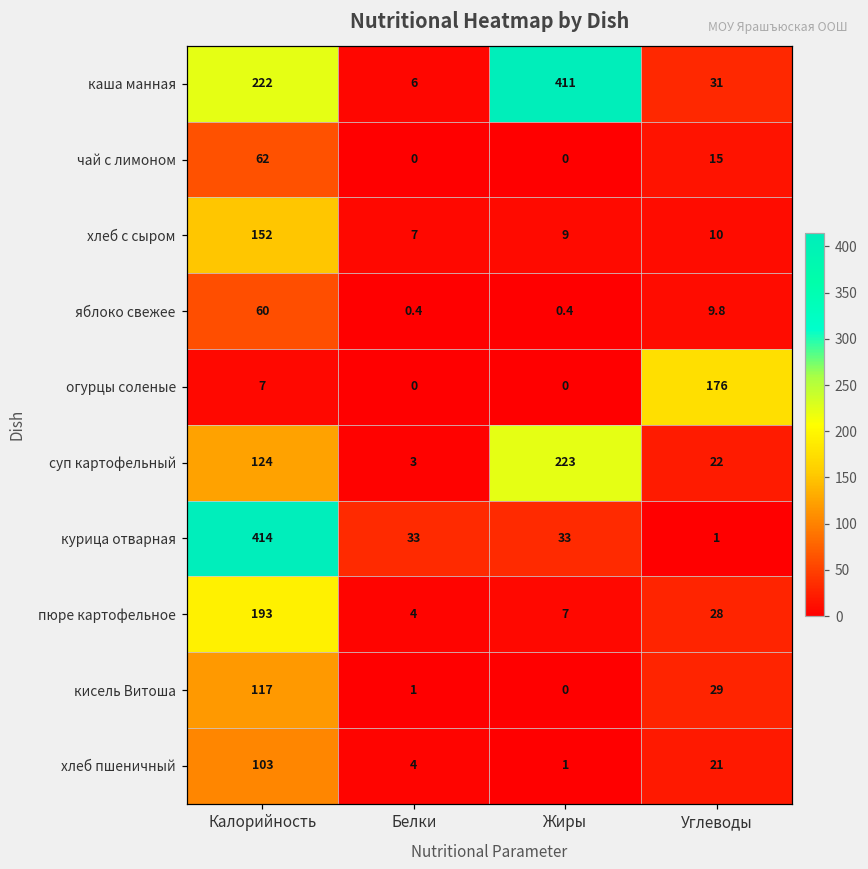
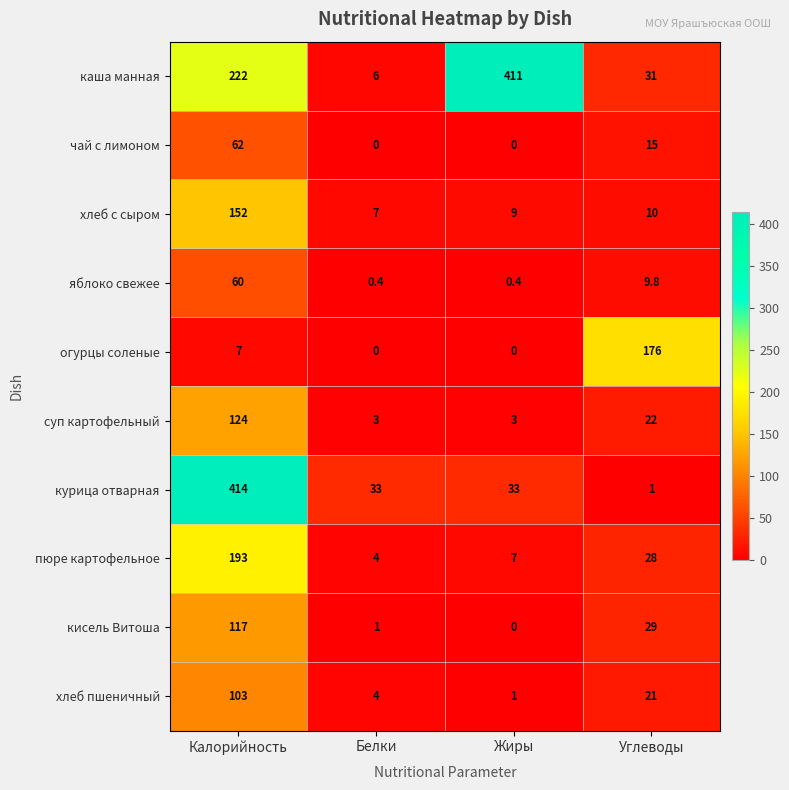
  {
    "каша манная": {
      "Калорийность": 222,
      "Белки": 6,
      "Жиры": 411,
      "Углеводы": 31
    },
    "чай с лимоном": {
      "Калорийность": 62,
      "Белки": 0,
      "Жиры": 0,
      "Углеводы": 15
    },
    "хлеб с сыром": {
      "Калорийность": 152,
      "Белки": 7,
      "Жиры": 9,
      "Углеводы": 10
    },
    "яблоко свежее": {
      "Калорийность": 60,
      "Белки": 0.4,
      "Жиры": 0.4,
      "Углеводы": 9.8
    },
    "огурцы соленые": {
      "Калорийность": 7,
      "Белки": 0,
      "Жиры": 0,
      "Углеводы": 176
    },
    "суп картофельный": {
      "Калорийность": 124,
      "Белки": 3,
-     "Жиры": 223,
+     "Жиры": 3,
      "Углеводы": 22
    },
    "курица отварная": {
      "Калорийность": 414,
      "Белки": 33,
      "Жиры": 33,
      "Углеводы": 1
    },
    "пюре картофельное": {
      "Калорийность": 193,
      "Белки": 4,
      "Жиры": 7,
      "Углеводы": 28
    },
    "кисель Витоша": {
      "Калорийность": 117,
      "Белки": 1,
      "Жиры": 0,
      "Углеводы": 29
    },
    "хлеб пшеничный": {
      "Калорийность": 103,
      "Белки": 4,
      "Жиры": 1,
      "Углеводы": 21
    }
  }
